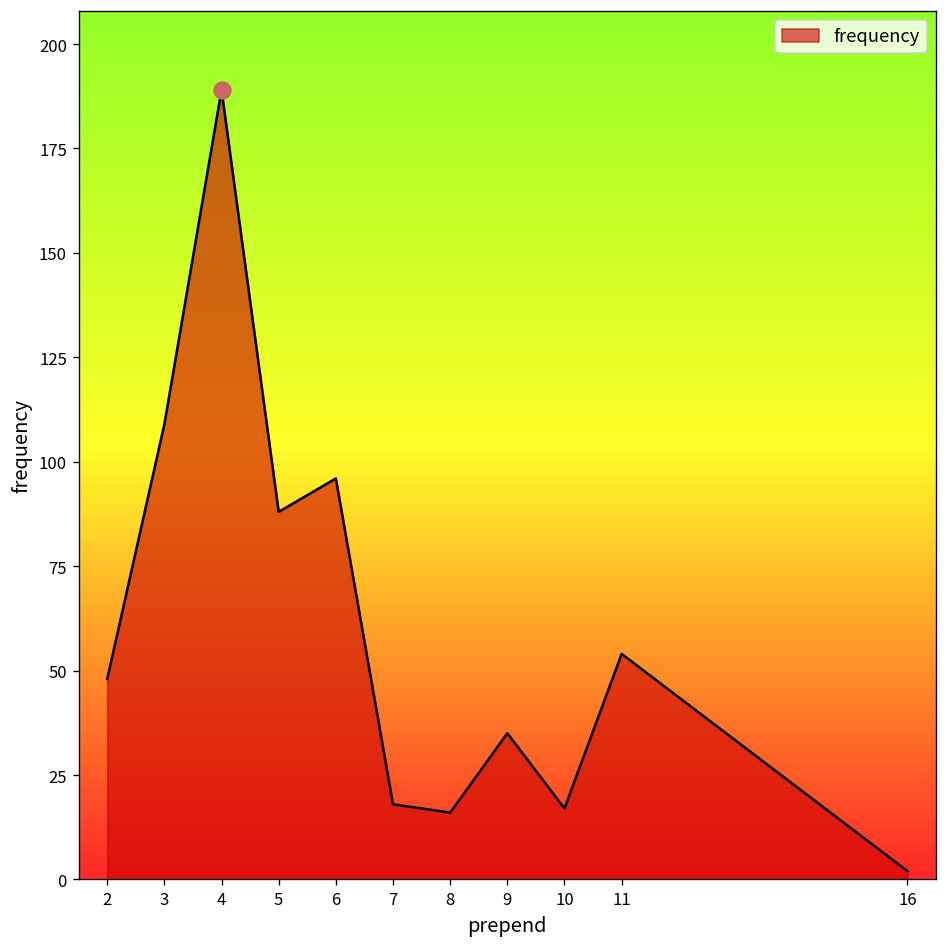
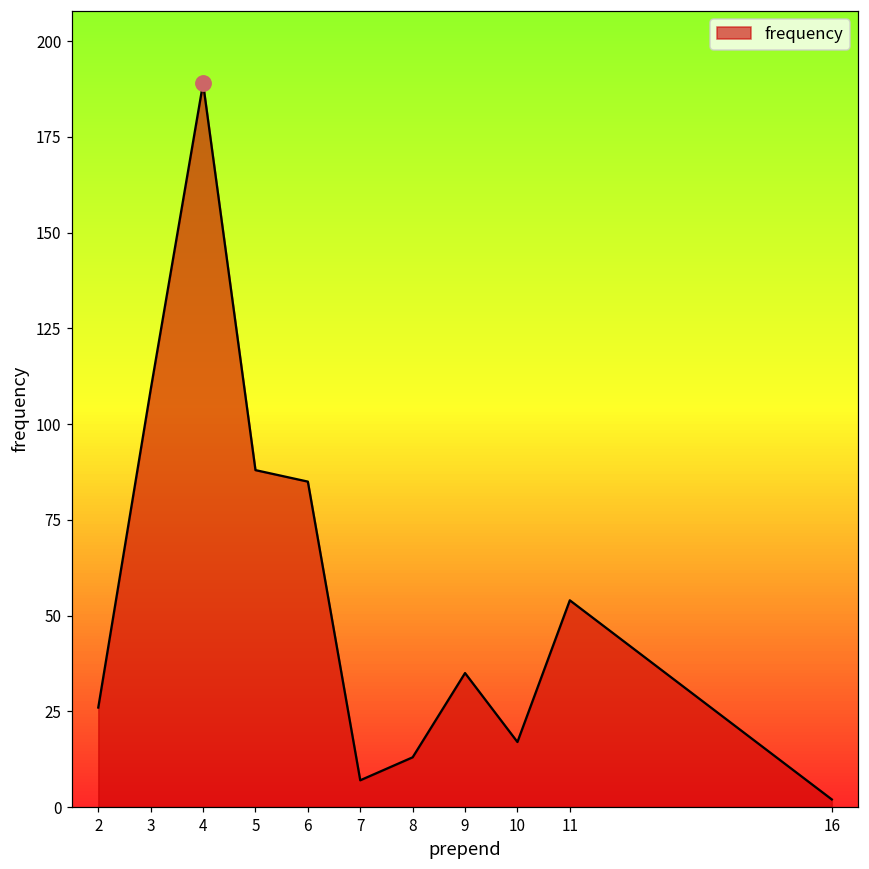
  {
    "frequency": {
-     "2": 48,
+     "2": 26,
      "3": 109,
      "5": 88,
-     "6": 96,
-     "7": 18,
-     "8": 16,
+     "6": 85,
+     "7": 7,
+     "8": 13,
      "9": 35,
      "10": 17,
      "11": 54,
      "16": 2
    }
  }
